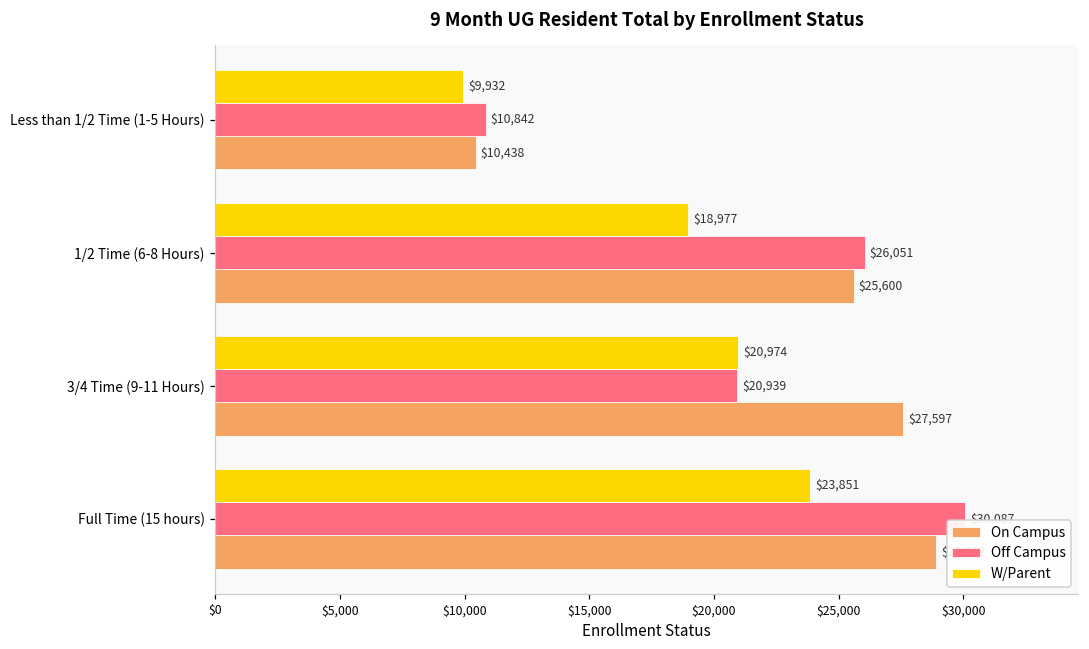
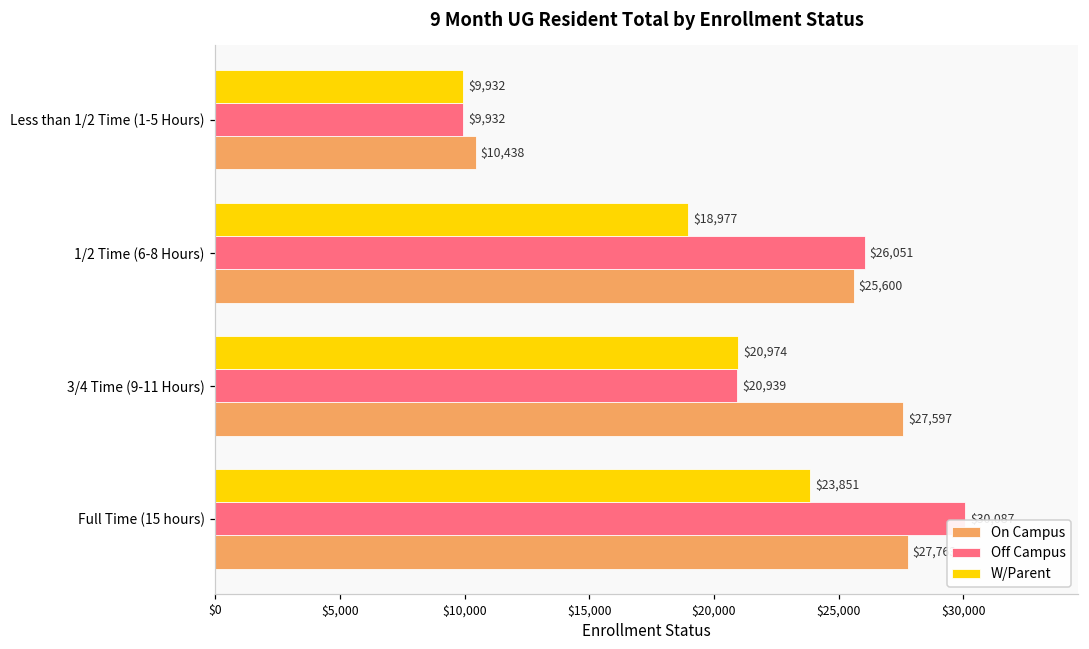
  {
    "On Campus": {
-     "Full Time (15 hours)": "$28,900"
+     "Full Time (15 hours)": "$27,800"
    },
    "Off Campus": {
-     "Less than 1/2 Time (1-5 Hours)": "$10,842",
+     "Less than 1/2 Time (1-5 Hours)": "$9,932",
      "1/2 Time (6-8 Hours)": "$26,051",
      "3/4 Time (9-11 Hours)": "$20,939"
    },
    "W/Parent": {
      "Less than 1/2 Time (1-5 Hours)": "$9,932",
      "1/2 Time (6-8 Hours)": "$18,977",
      "3/4 Time (9-11 Hours)": "$20,974",
      "Full Time (15 hours)": "$23,851"
    }
  }
